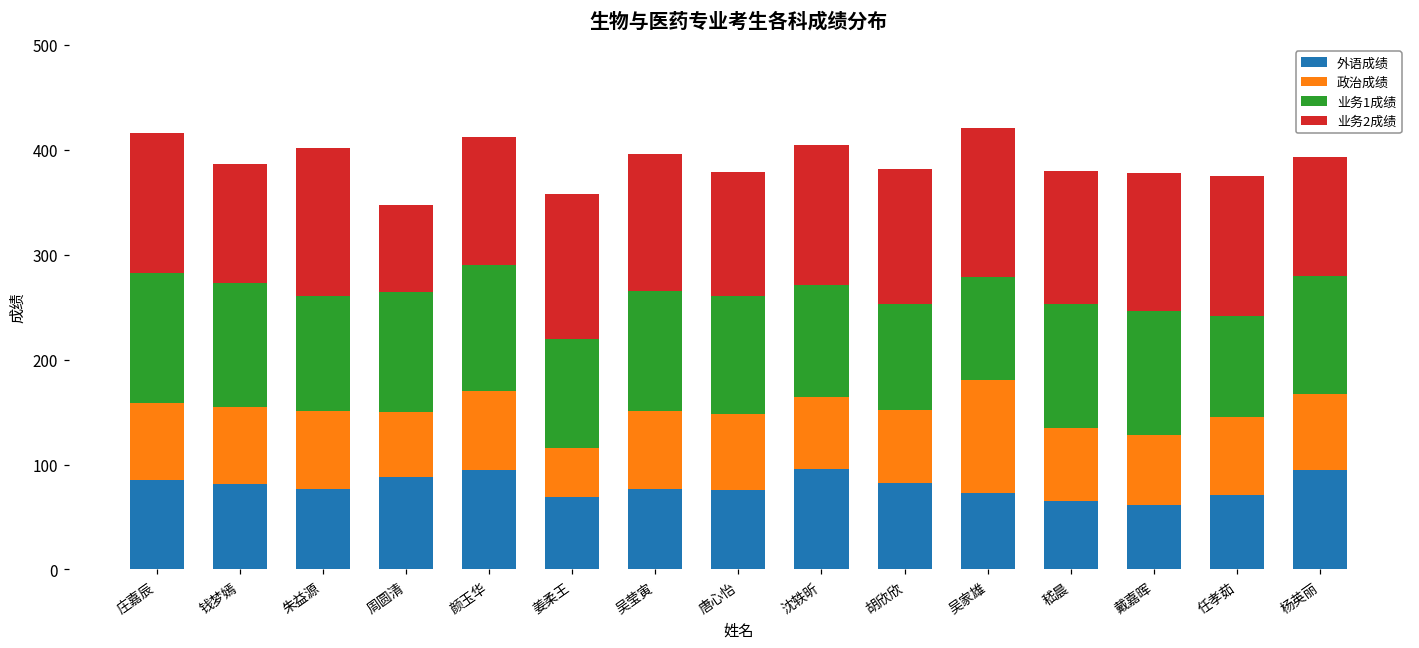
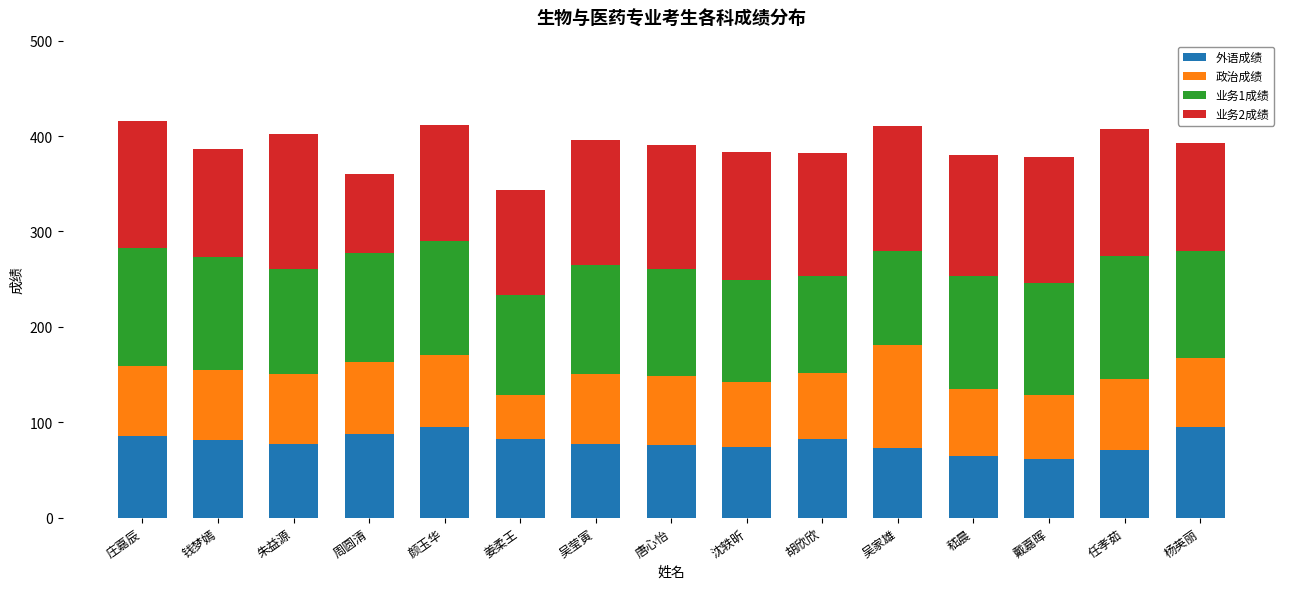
  {
    "外语成绩": {
      "庄嘉辰": 90,
      "钱梦嫣": 80,
      "朱益源": 80,
      "周圆清": 90,
      "颜玉华": 100,
-     "姜柔王": 70,
+     "姜柔王": 80,
      "吴莹寅": 80,
      "唐心怡": 80,
-     "沈轶昕": 100,
+     "沈轶昕": 70,
      "胡欣欣": 80,
      "吴家雄": 70,
      "嵇晨": 70,
      "戴嘉晖": 60,
      "任孝茹": 70,
      "杨英丽": 100
    },
    "政治成绩": {
      "庄嘉辰": 70,
      "钱梦嫣": 70,
      "朱益源": 70,
-     "周圆清": 60,
+     "周圆清": 80,
      "颜玉华": 80,
      "姜柔王": 50,
      "吴莹寅": 70,
      "唐心怡": 70,
      "沈轶昕": 70,
      "胡欣欣": 70,
      "吴家雄": 110,
      "嵇晨": 70,
      "戴嘉晖": 70,
      "任孝茹": 70,
      "杨英丽": 70
    },
    "业务1成绩": {
      "庄嘉辰": 120,
      "钱梦嫣": 120,
      "朱益源": 110,
      "周圆清": 110,
      "颜玉华": 120,
      "姜柔王": 100,
      "吴莹寅": 110,
      "唐心怡": 110,
      "沈轶昕": 110,
      "胡欣欣": 100,
      "吴家雄": 100,
      "嵇晨": 120,
      "戴嘉晖": 120,
-     "任孝茹": 100,
+     "任孝茹": 130,
      "杨英丽": 110
    },
    "业务2成绩": {
      "庄嘉辰": 130,
      "钱梦嫣": 110,
      "朱益源": 140,
      "周圆清": 80,
      "颜玉华": 120,
-     "姜柔王": 140,
+     "姜柔王": 110,
      "吴莹寅": 130,
-     "唐心怡": 120,
+     "唐心怡": 130,
      "沈轶昕": 130,
      "胡欣欣": 130,
-     "吴家雄": 140,
+     "吴家雄": 130,
      "嵇晨": 130,
      "戴嘉晖": 130,
      "任孝茹": 130,
      "杨英丽": 110
    }
  }
